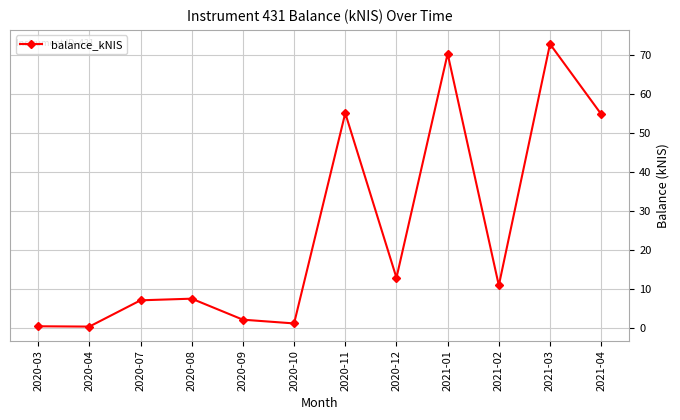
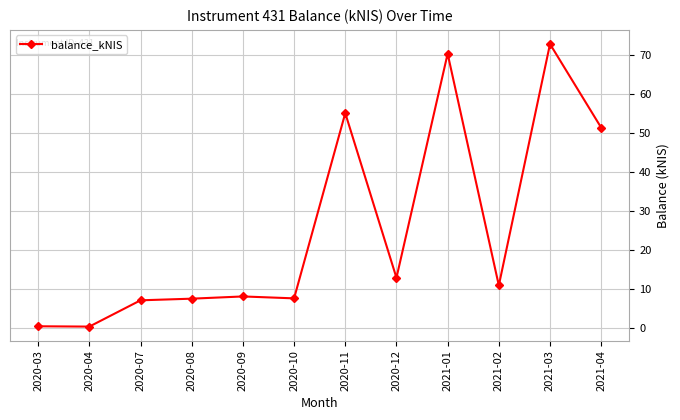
  {
    "2020-03": 1,
    "2020-04": 0,
    "2020-07": 7,
    "2020-08": 8,
-   "2020-09": 2,
-   "2020-10": 1,
+   "2020-09": 8,
+   "2020-10": 8,
    "2020-11": 55,
    "2020-12": 13,
    "2021-01": 70,
    "2021-02": 11,
    "2021-03": 73,
-   "2021-04": 55
+   "2021-04": 51
  }
